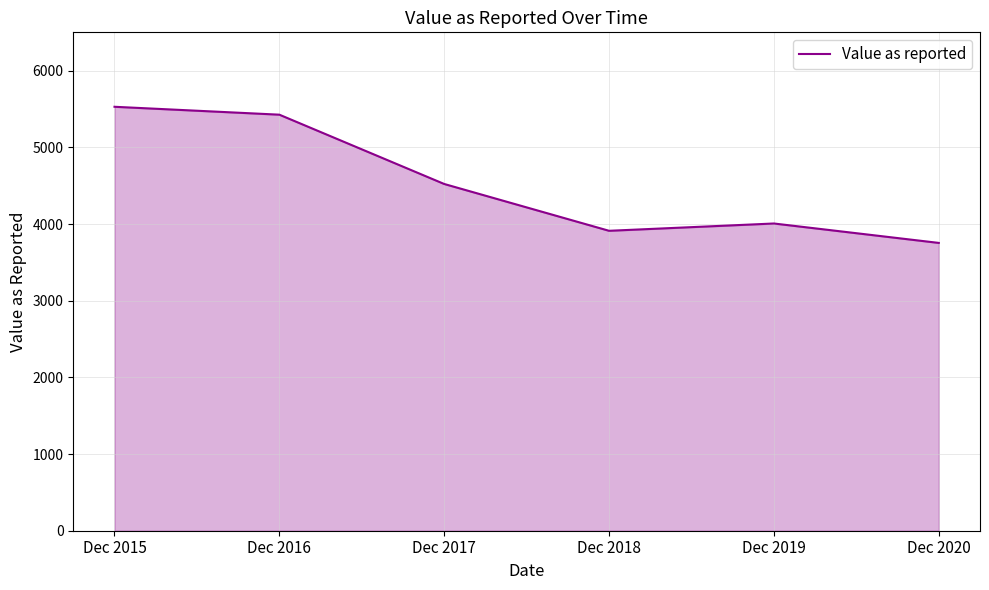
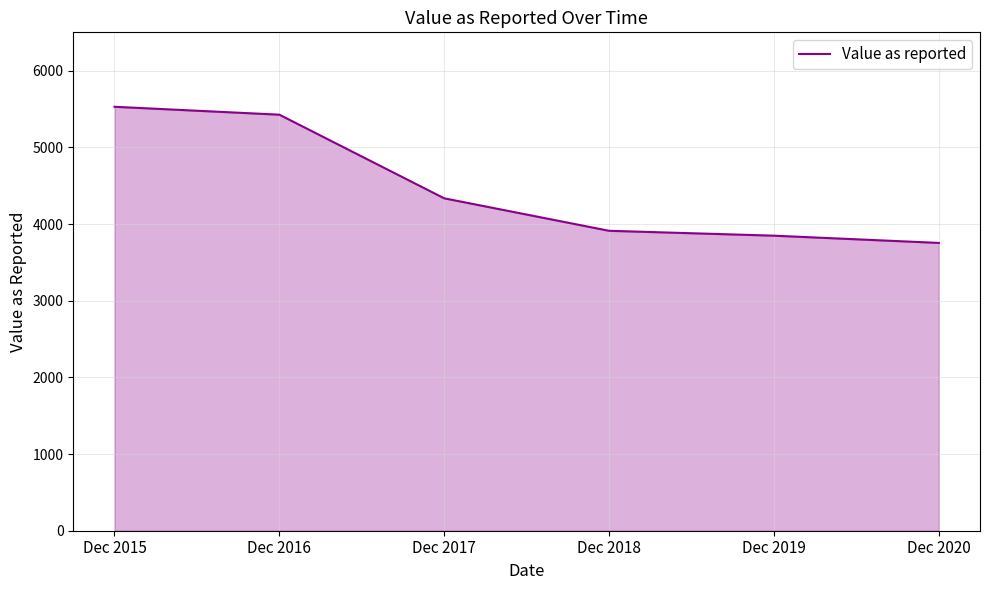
  {
    "Dec 2015": 5500,
    "Dec 2016": 5400,
-   "Dec 2017": 4500,
+   "Dec 2017": 4300,
    "Dec 2018": 3900,
-   "Dec 2019": 4000,
+   "Dec 2019": 3800,
    "Dec 2020": 3800
  }
